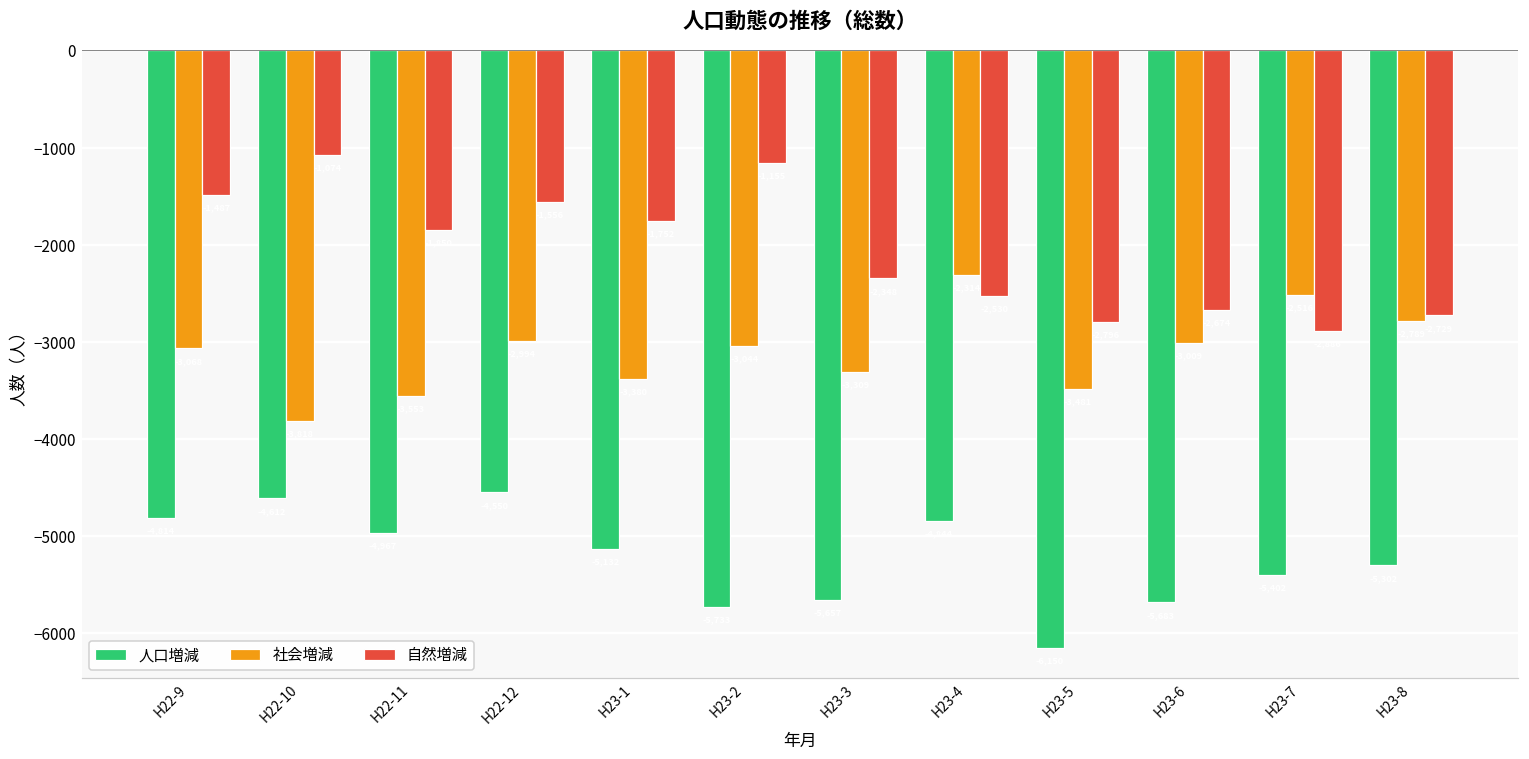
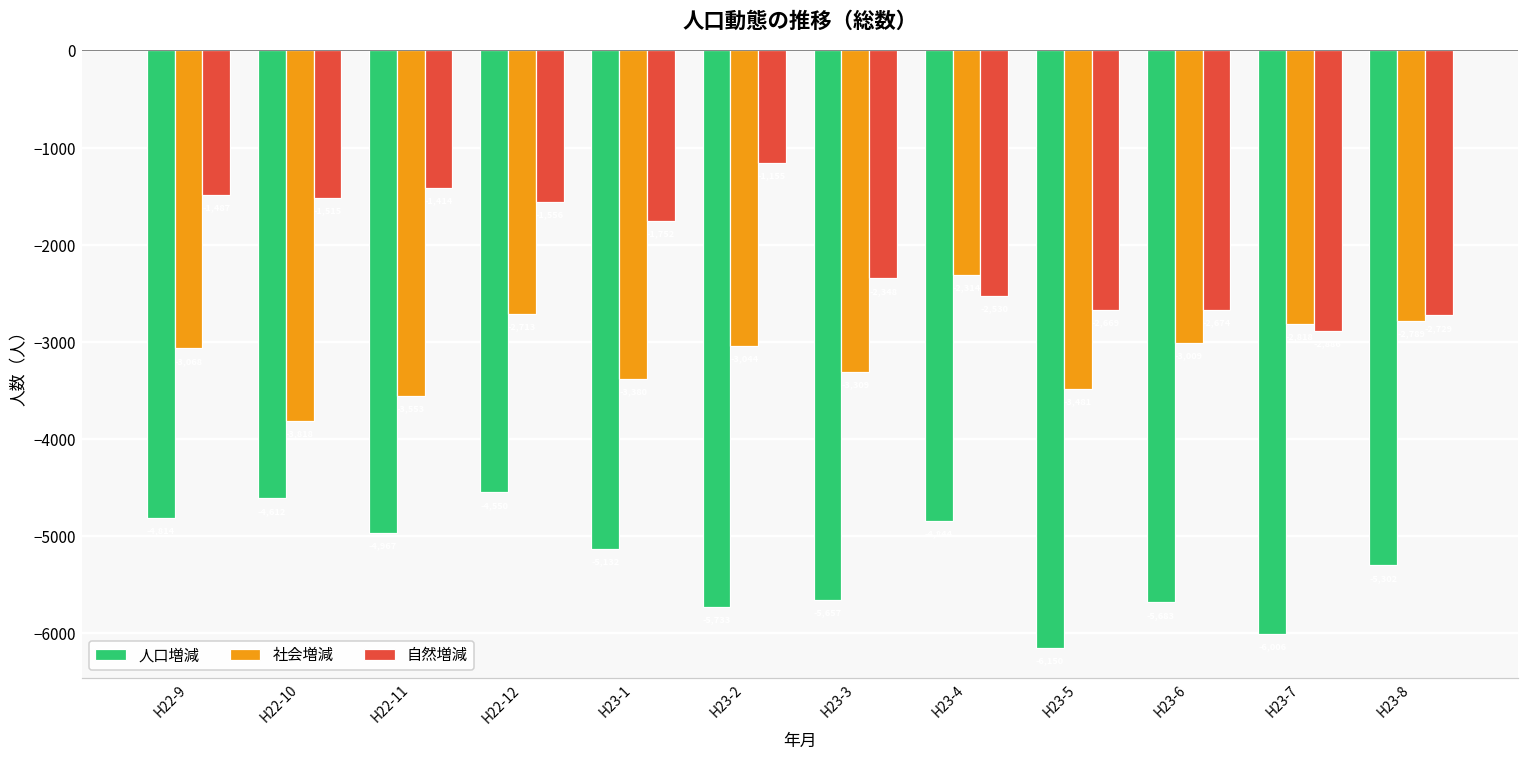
  {
    "人口増減": {
      "H22-9": -4800,
      "H22-10": -4600,
      "H22-11": -5000,
      "H22-12": -4600,
      "H23-1": -5100,
      "H23-2": -5700,
      "H23-3": -5700,
      "H23-4": -4800,
      "H23-5": -6200,
      "H23-6": -5700,
-     "H23-7": -5400,
+     "H23-7": -6000,
      "H23-8": -5300
    },
    "社会増減": {
      "H22-9": -3100,
      "H22-10": -3800,
      "H22-11": -3600,
-     "H22-12": -3000,
+     "H22-12": -2700,
      "H23-1": -3400,
      "H23-2": -3000,
      "H23-3": -3300,
      "H23-4": -2300,
      "H23-5": -3500,
      "H23-6": -3000,
-     "H23-7": -2500,
+     "H23-7": -2800,
      "H23-8": -2800
    },
    "自然増減": {
      "H22-9": -1500,
-     "H22-10": -1100,
-     "H22-11": -1900,
+     "H22-10": -1500,
+     "H22-11": -1400,
      "H22-12": -1600,
      "H23-1": -1800,
      "H23-2": -1200,
      "H23-3": -2300,
      "H23-4": -2500,
-     "H23-5": -2800,
+     "H23-5": -2700,
      "H23-6": -2700,
      "H23-7": -2900,
      "H23-8": -2700
    }
  }
